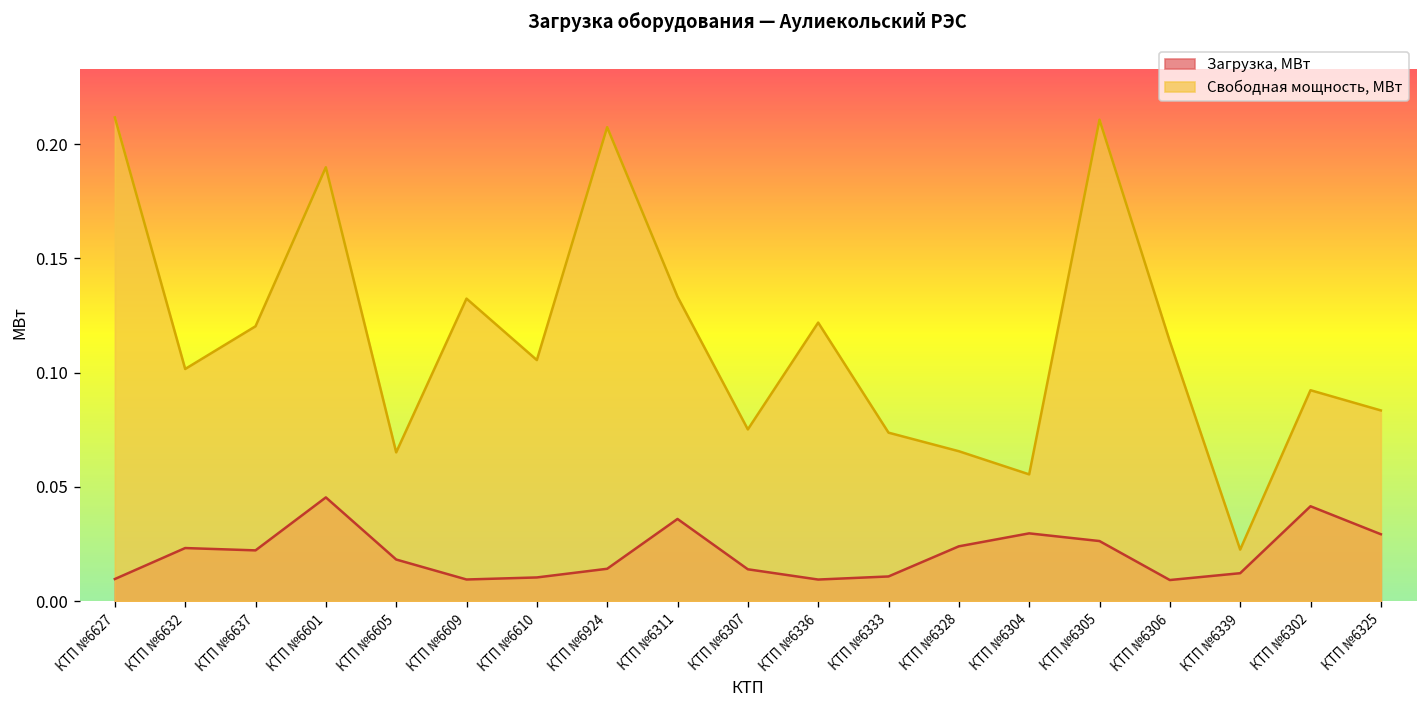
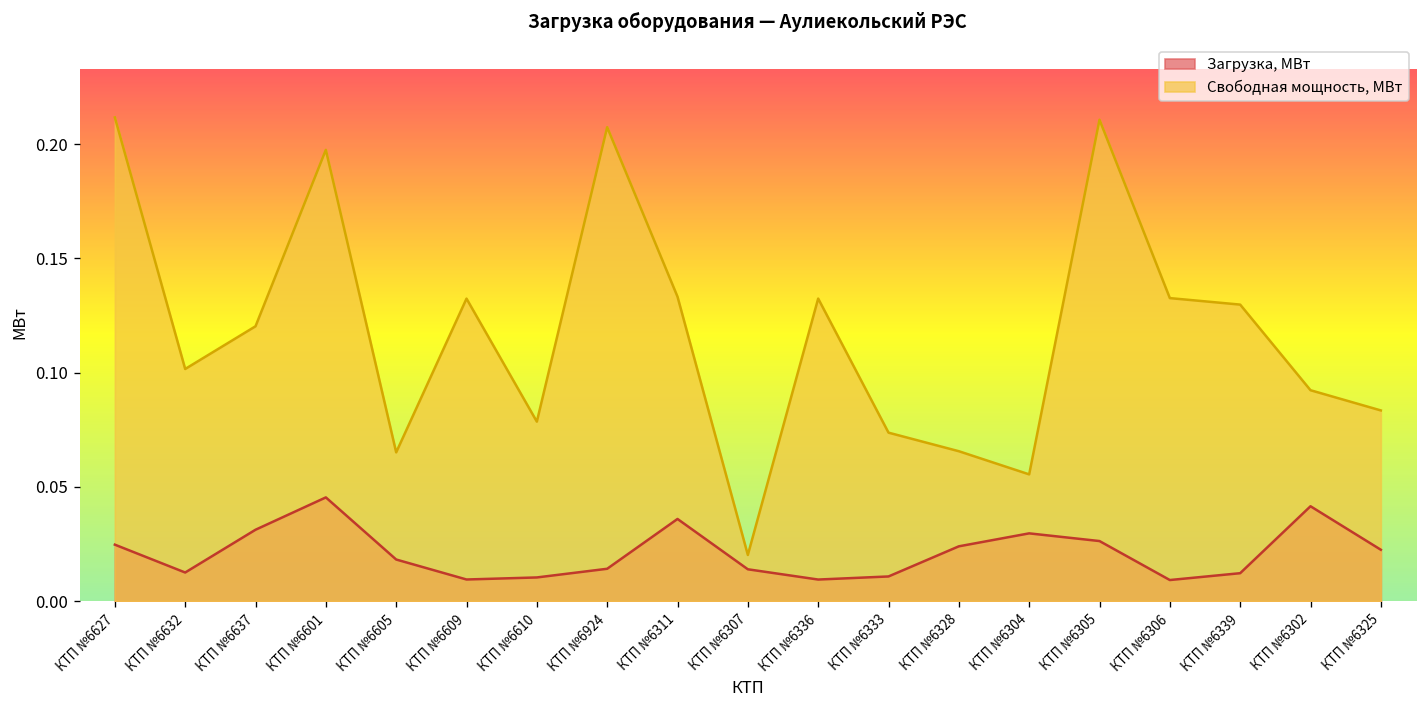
  {
    "Загрузка, МВт": {
-     "КТП №6627": 0.010,
-     "КТП №6632": 0.023,
-     "КТП №6637": 0.022,
+     "КТП №6627": 0.025,
+     "КТП №6632": 0.012,
+     "КТП №6637": 0.031,
      "КТП №6601": 0.045,
      "КТП №6605": 0.018,
      "КТП №6609": 0.009,
      "КТП №6610": 0.010,
      "КТП №6924": 0.014,
      "КТП №6311": 0.036,
      "КТП №6307": 0.014,
      "КТП №6336": 0.009,
      "КТП №6333": 0.011,
      "КТП №6328": 0.024,
      "КТП №6304": 0.030,
      "КТП №6305": 0.026,
      "КТП №6306": 0.009,
      "КТП №6339": 0.012,
      "КТП №6302": 0.041,
-     "КТП №6325": 0.029
+     "КТП №6325": 0.022
    },
    "Свободная мощность, МВт": {
      "КТП №6627": 0.212,
      "КТП №6632": 0.102,
      "КТП №6637": 0.120,
-     "КТП №6601": 0.190,
+     "КТП №6601": 0.198,
      "КТП №6605": 0.065,
      "КТП №6609": 0.132,
-     "КТП №6610": 0.105,
+     "КТП №6610": 0.079,
      "КТП №6924": 0.207,
      "КТП №6311": 0.133,
-     "КТП №6307": 0.075,
-     "КТП №6336": 0.122,
+     "КТП №6307": 0.020,
+     "КТП №6336": 0.132,
      "КТП №6333": 0.074,
      "КТП №6328": 0.066,
      "КТП №6304": 0.055,
      "КТП №6305": 0.211,
-     "КТП №6306": 0.114,
-     "КТП №6339": 0.023,
+     "КТП №6306": 0.133,
+     "КТП №6339": 0.130,
      "КТП №6302": 0.092,
      "КТП №6325": 0.083
    }
  }
